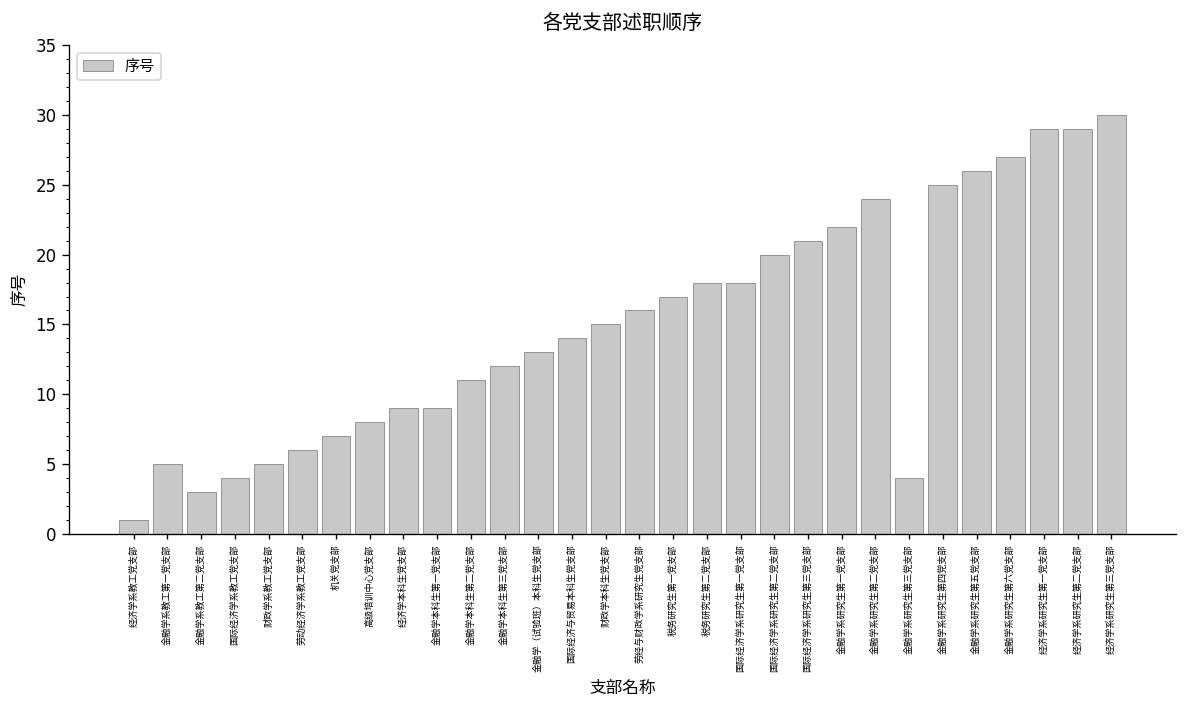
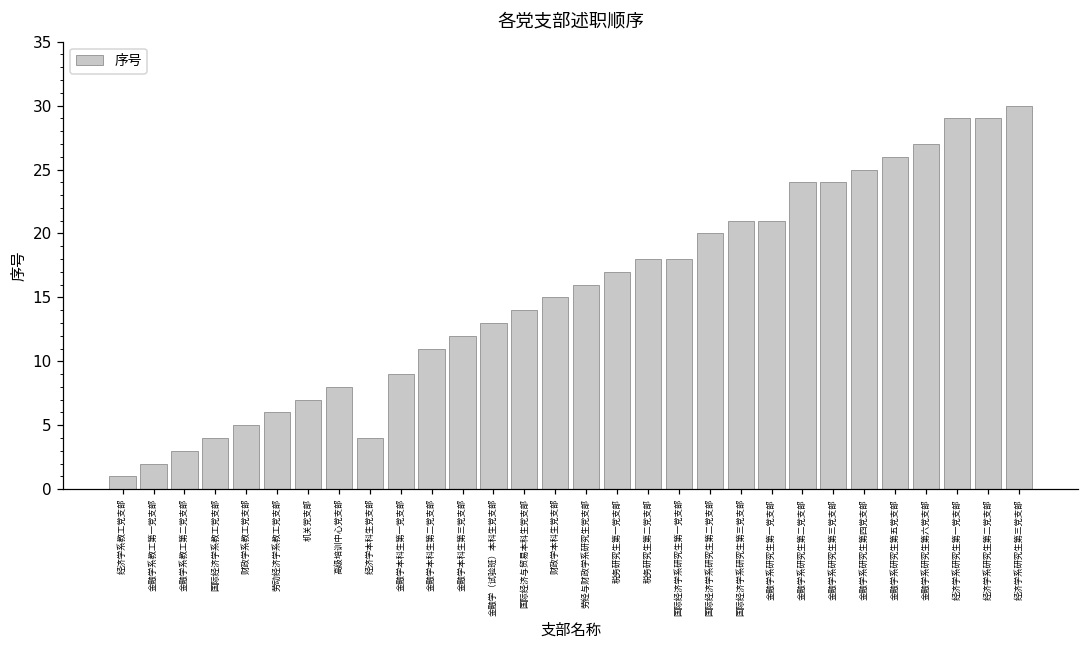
  {
    "经济学系教工党支部": 1,
-   "金融学系教工第一党支部": 5,
+   "金融学系教工第一党支部": 2,
    "金融学系教工第二党支部": 3,
    "国际经济学系教工党支部": 4,
    "财政学系教工党支部": 5,
    "劳动经济学系教工党支部": 6,
    "机关党支部": 7,
    "高级培训中心党支部": 8,
-   "经济学本科生党支部": 9,
+   "经济学本科生党支部": 4,
    "金融学本科生第一党支部": 9,
    "金融学本科生第二党支部": 11,
    "金融学本科生第三党支部": 12,
    "金融学（试验班）本科生党支部": 13,
    "国际经济与贸易本科生党支部": 14,
    "财政学本科生党支部": 15,
    "劳经与财政学系研究生党支部": 16,
    "税务研究生第一党支部": 17,
    "税务研究生第二党支部": 18,
    "国际经济学系研究生第一党支部": 18,
    "国际经济学系研究生第二党支部": 20,
    "国际经济学系研究生第三党支部": 21,
-   "金融学系研究生第一党支部": 22,
+   "金融学系研究生第一党支部": 21,
    "金融学系研究生第二党支部": 24,
-   "金融学系研究生第三党支部": 4,
+   "金融学系研究生第三党支部": 24,
    "金融学系研究生第四党支部": 25,
    "金融学系研究生第五党支部": 26,
    "金融学系研究生第六党支部": 27,
    "经济学系研究生第一党支部": 29,
    "经济学系研究生第二党支部": 29,
    "经济学系研究生第三党支部": 30
  }
